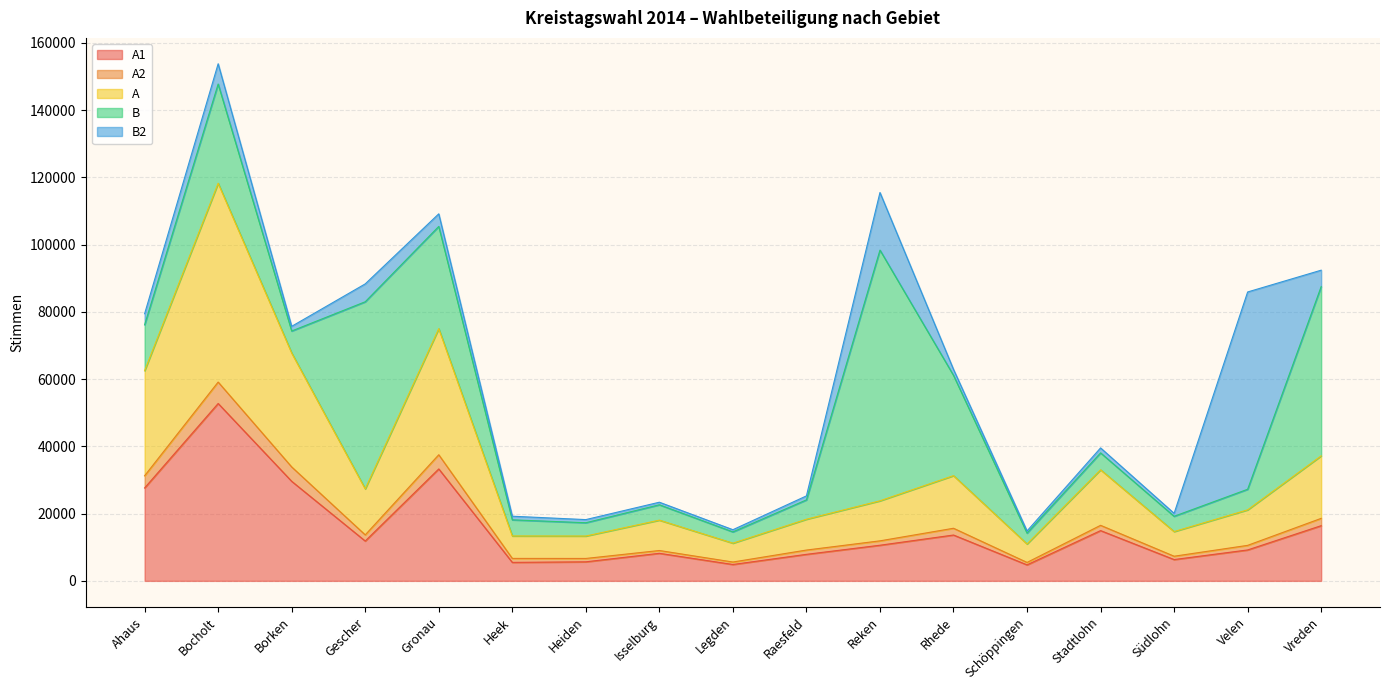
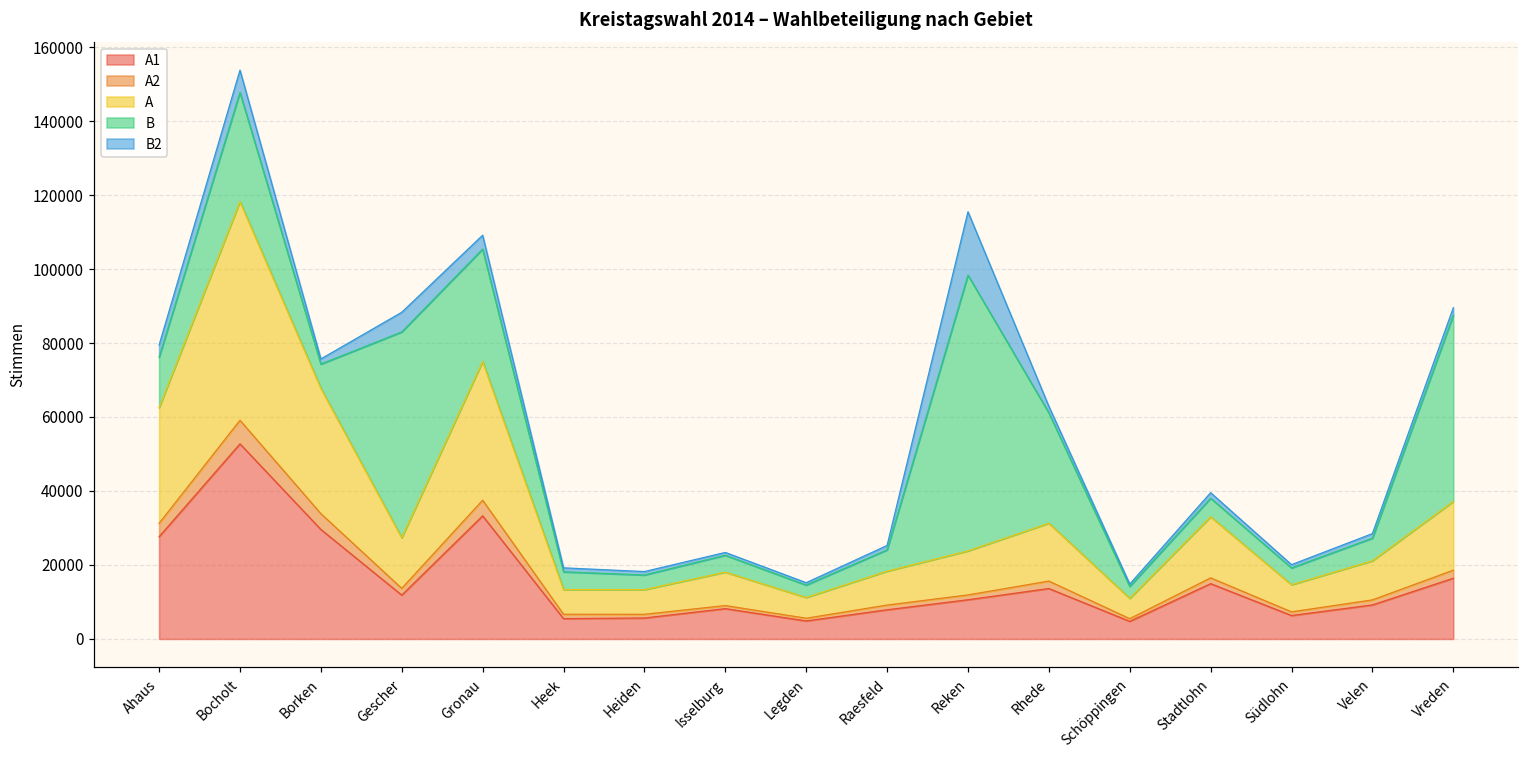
  {
    "A": {
      "Ahaus": 31000,
      "Bocholt": 59000,
      "Borken": 34000,
      "Gescher": 14000,
      "Gronau": 38000,
      "Heek": 7000,
      "Heiden": 7000,
      "Isselburg": 9000,
      "Legden": 6000,
      "Raesfeld": 9000,
      "Reken": 12000,
      "Rhede": 16000,
      "Schöppingen": 5000,
      "Stadtlohn": 17000,
      "Südlohn": 7000,
      "Velen": 11000,
      "Vreden": 19000
    },
    "B": {
      "Ahaus": 14000,
      "Bocholt": 29000,
      "Borken": 7000,
      "Gescher": 56000,
      "Gronau": 30000,
      "Heek": 5000,
      "Heiden": 4000,
      "Isselburg": 5000,
      "Raesfeld": 6000,
      "Reken": 75000,
      "Rhede": 30000,
      "Stadtlohn": 5000,
      "Südlohn": 5000,
      "Velen": 6000,
      "Vreden": 50000
    },
    "B2": {
      "Ahaus": 3000,
      "Bocholt": 6000,
      "Borken": 1000,
      "Gescher": 5000,
      "Gronau": 4000,
      "Heek": 1000,
      "Heiden": 1000,
      "Isselburg": 1000,
      "Raesfeld": 1000,
      "Reken": 17000,
      "Rhede": 2000,
      "Stadtlohn": 1000,
      "Südlohn": 1000,
-     "Velen": 59000,
-     "Vreden": 5000
+     "Velen": 1000,
+     "Vreden": 2000
    }
  }
